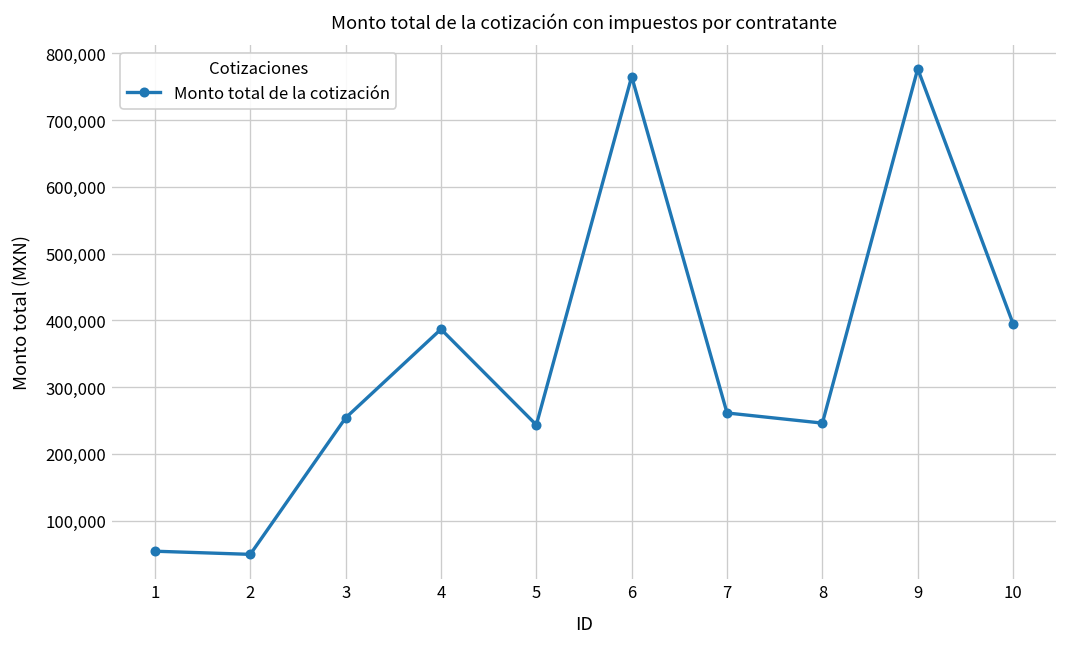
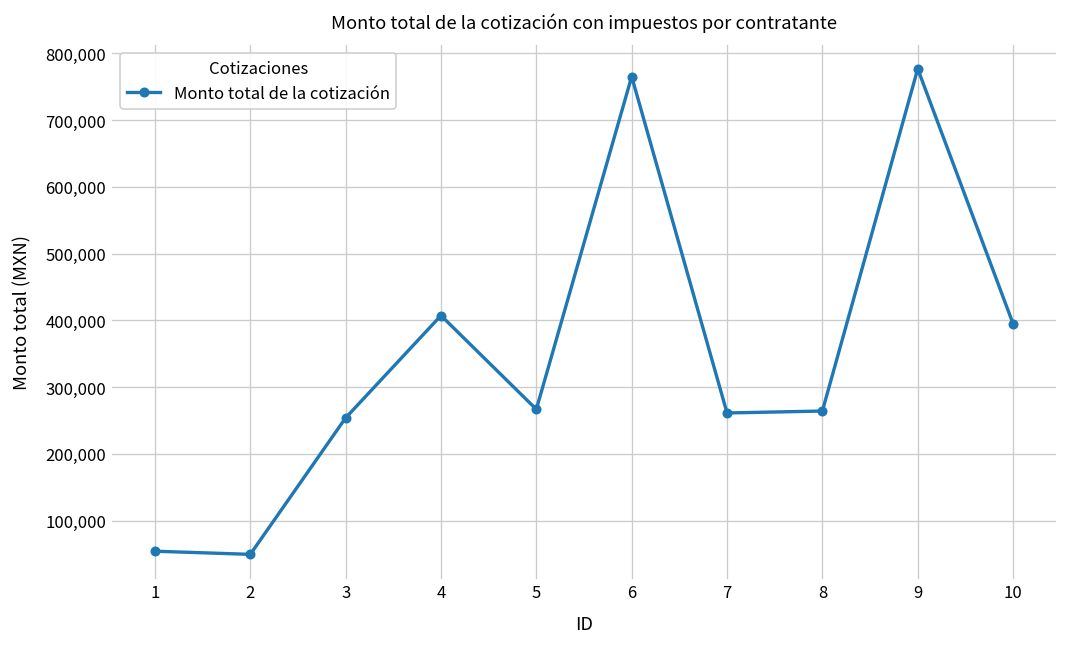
  {
    "1": "50,000",
    "2": "50,000",
    "3": "250,000",
-   "4": "390,000",
-   "5": "240,000",
+   "4": "410,000",
+   "5": "270,000",
    "6": "760,000",
    "7": "260,000",
-   "8": "250,000",
+   "8": "260,000",
    "9": "780,000",
    "10": "390,000"
  }
